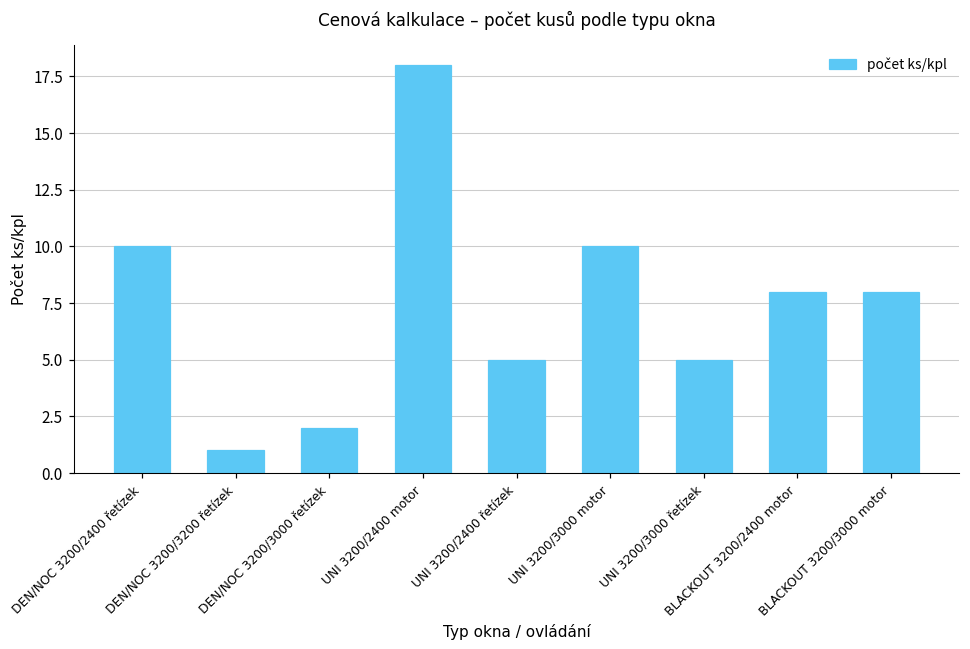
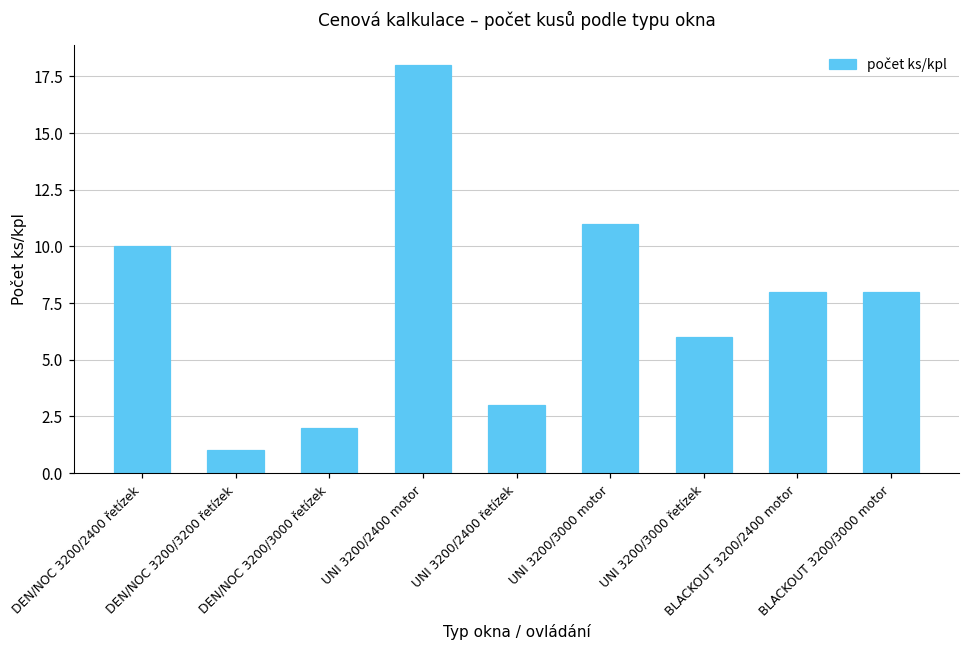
  {
    "DEN/NOC 3200/2400 řetízek": 10,
    "DEN/NOC 3200/3200 řetízek": 1,
    "DEN/NOC 3200/3000 řetízek": 2,
    "UNI 3200/2400 motor": 18,
-   "UNI 3200/2400 řetízek": 5,
-   "UNI 3200/3000 motor": 10,
-   "UNI 3200/3000 řetízek": 5,
+   "UNI 3200/2400 řetízek": 3,
+   "UNI 3200/3000 motor": 11,
+   "UNI 3200/3000 řetízek": 6,
    "BLACKOUT 3200/2400 motor": 8,
    "BLACKOUT 3200/3000 motor": 8
  }
